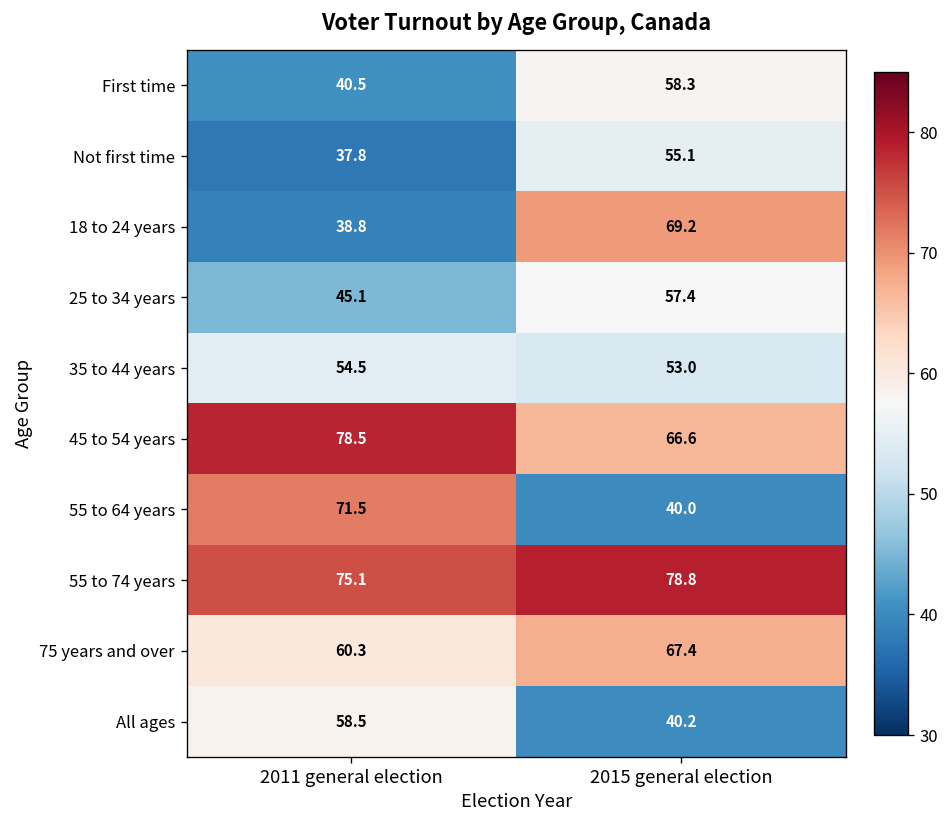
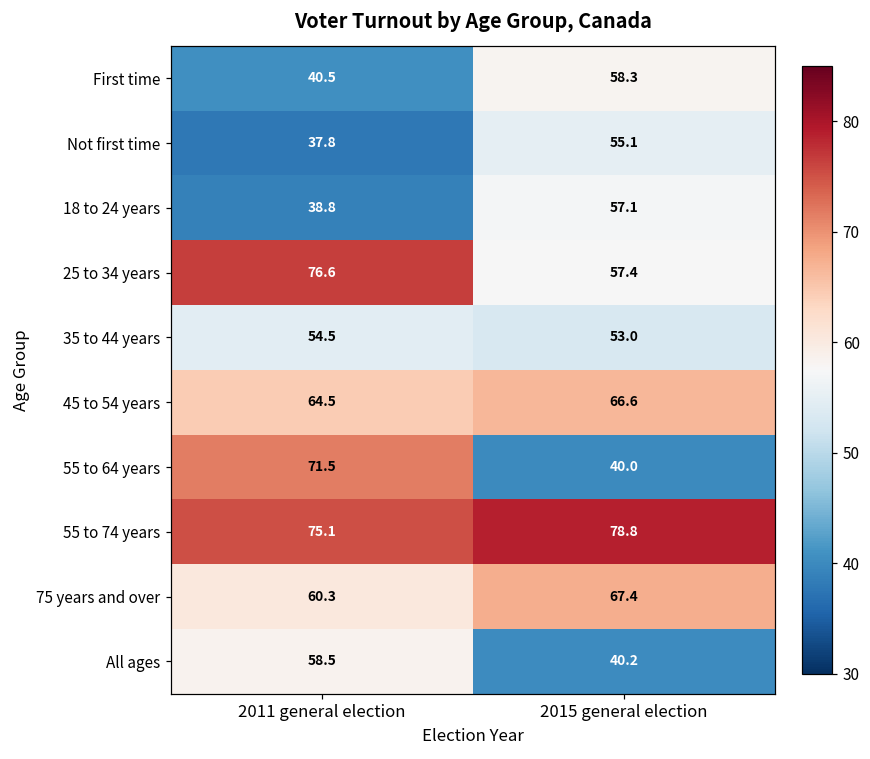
  {
    "First time": {
      "2011 general election": 40.5,
      "2015 general election": 58.3
    },
    "Not first time": {
      "2011 general election": 37.8,
      "2015 general election": 55.1
    },
    "18 to 24 years": {
      "2011 general election": 38.8,
-     "2015 general election": 69.2
+     "2015 general election": 57.1
    },
    "25 to 34 years": {
-     "2011 general election": 45.1,
+     "2011 general election": 76.6,
      "2015 general election": 57.4
    },
    "35 to 44 years": {
      "2011 general election": 54.5,
      "2015 general election": 53.0
    },
    "45 to 54 years": {
-     "2011 general election": 78.5,
+     "2011 general election": 64.5,
      "2015 general election": 66.6
    },
    "55 to 64 years": {
      "2011 general election": 71.5,
      "2015 general election": 40.0
    },
    "55 to 74 years": {
      "2011 general election": 75.1,
      "2015 general election": 78.8
    },
    "75 years and over": {
      "2011 general election": 60.3,
      "2015 general election": 67.4
    },
    "All ages": {
      "2011 general election": 58.5,
      "2015 general election": 40.2
    }
  }
